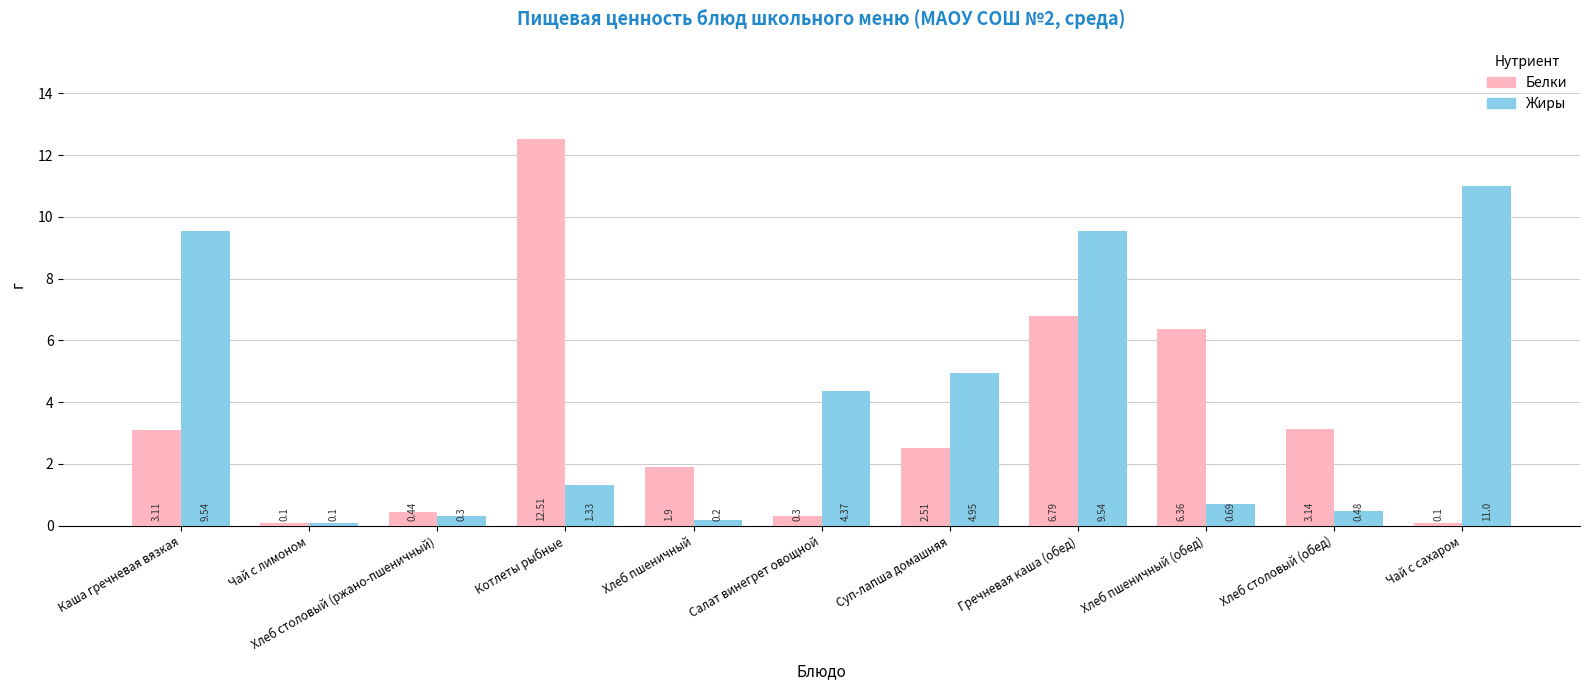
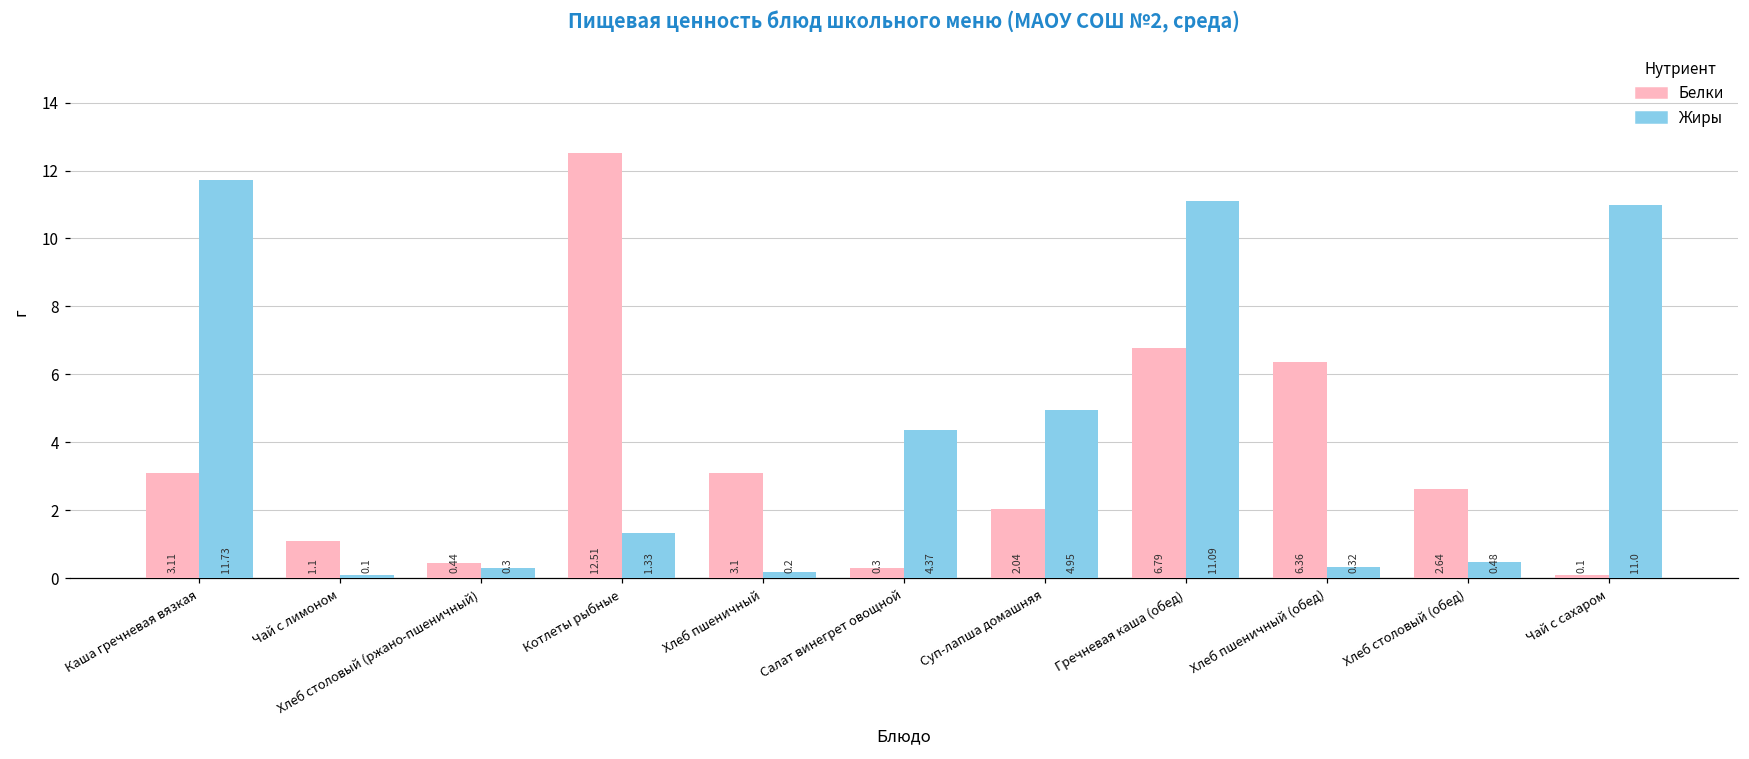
  {
    "Белки": {
      "Каша гречневая вязкая": 3.11,
-     "Чай с лимоном": 0.1,
+     "Чай с лимоном": 1.1,
      "Хлеб столовый (ржано-пшеничный)": 0.44,
      "Котлеты рыбные": 12.51,
-     "Хлеб пшеничный": 1.9,
+     "Хлеб пшеничный": 3.1,
      "Салат винегрет овощной": 0.3,
-     "Суп-лапша домашняя": 2.51,
+     "Суп-лапша домашняя": 2.04,
      "Гречневая каша (обед)": 6.79,
      "Хлеб пшеничный (обед)": 6.36,
-     "Хлеб столовый (обед)": 3.14,
+     "Хлеб столовый (обед)": 2.64,
      "Чай с сахаром": 0.1
    },
    "Жиры": {
-     "Каша гречневая вязкая": 9.54,
+     "Каша гречневая вязкая": 11.73,
      "Чай с лимоном": 0.1,
      "Хлеб столовый (ржано-пшеничный)": 0.3,
      "Котлеты рыбные": 1.33,
      "Хлеб пшеничный": 0.2,
      "Салат винегрет овощной": 4.37,
      "Суп-лапша домашняя": 4.95,
-     "Гречневая каша (обед)": 9.54,
-     "Хлеб пшеничный (обед)": 0.69,
+     "Гречневая каша (обед)": 11.09,
+     "Хлеб пшеничный (обед)": 0.32,
      "Хлеб столовый (обед)": 0.48,
      "Чай с сахаром": 11.0
    }
  }
